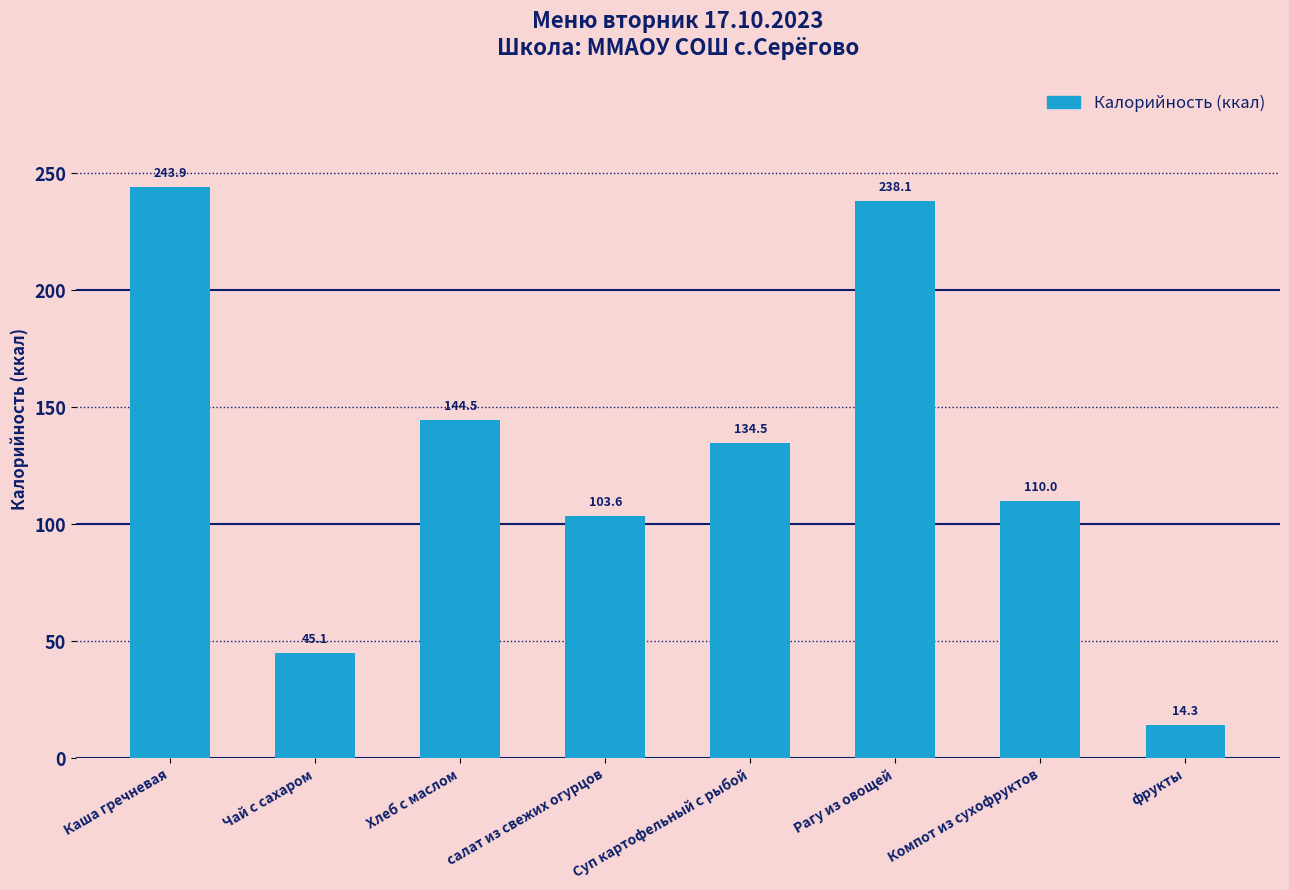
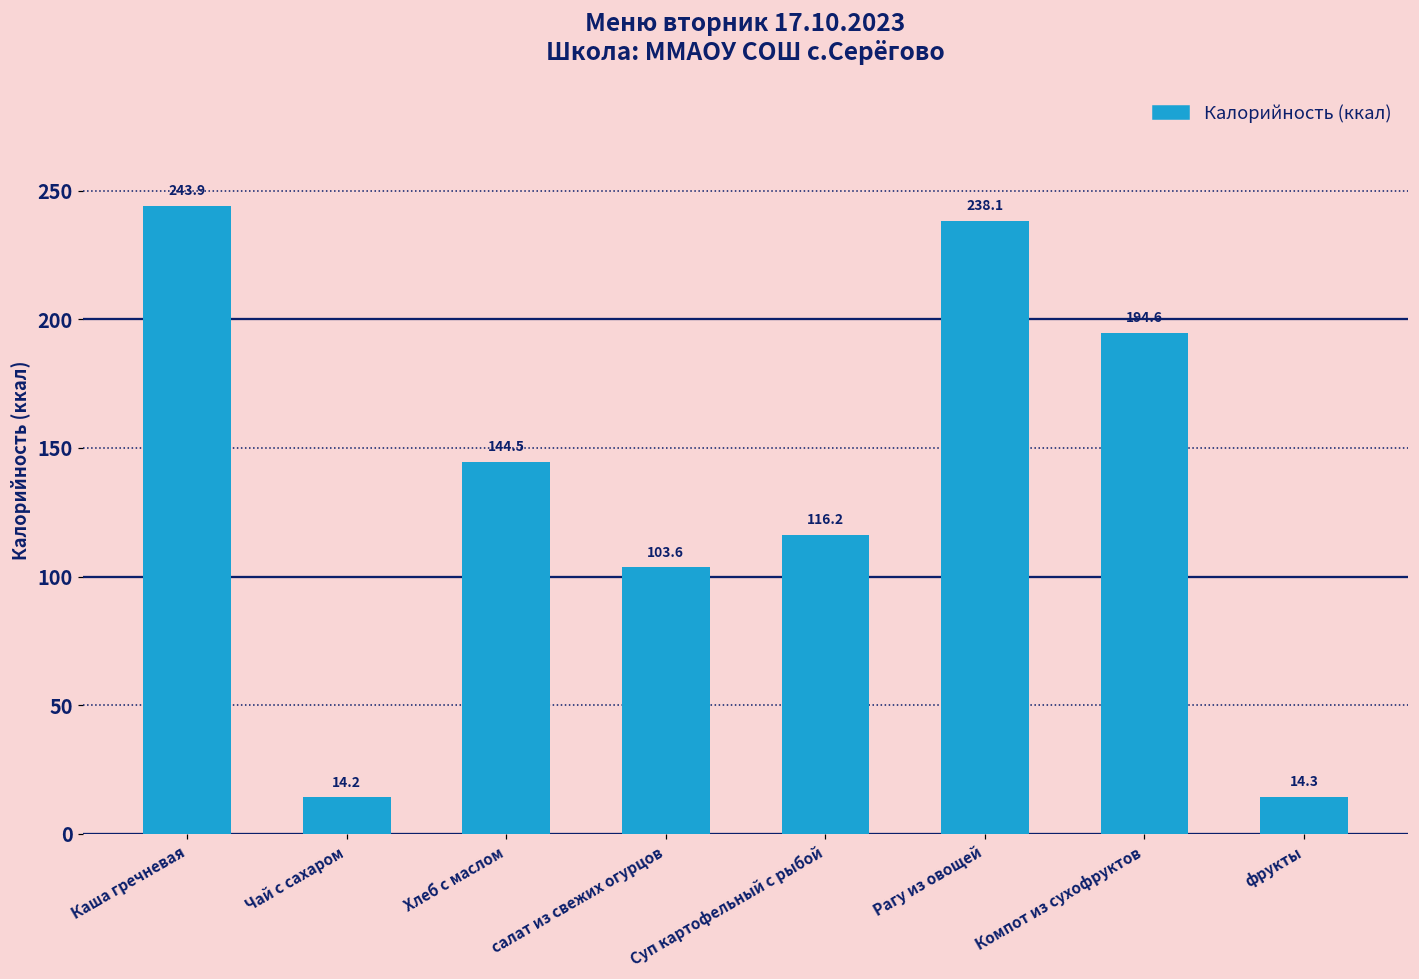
  {
    "Каша гречневая": 243.9,
-   "Чай с сахаром": 45.1,
+   "Чай с сахаром": 14.2,
    "Хлеб с маслом": 144.5,
    "салат из свежих огурцов": 103.6,
-   "Суп картофельный с рыбой": 134.5,
+   "Суп картофельный с рыбой": 116.2,
    "Рагу из овощей": 238.1,
-   "Компот из сухофруктов": 110.0,
+   "Компот из сухофруктов": 194.6,
    "фрукты": 14.3
  }
